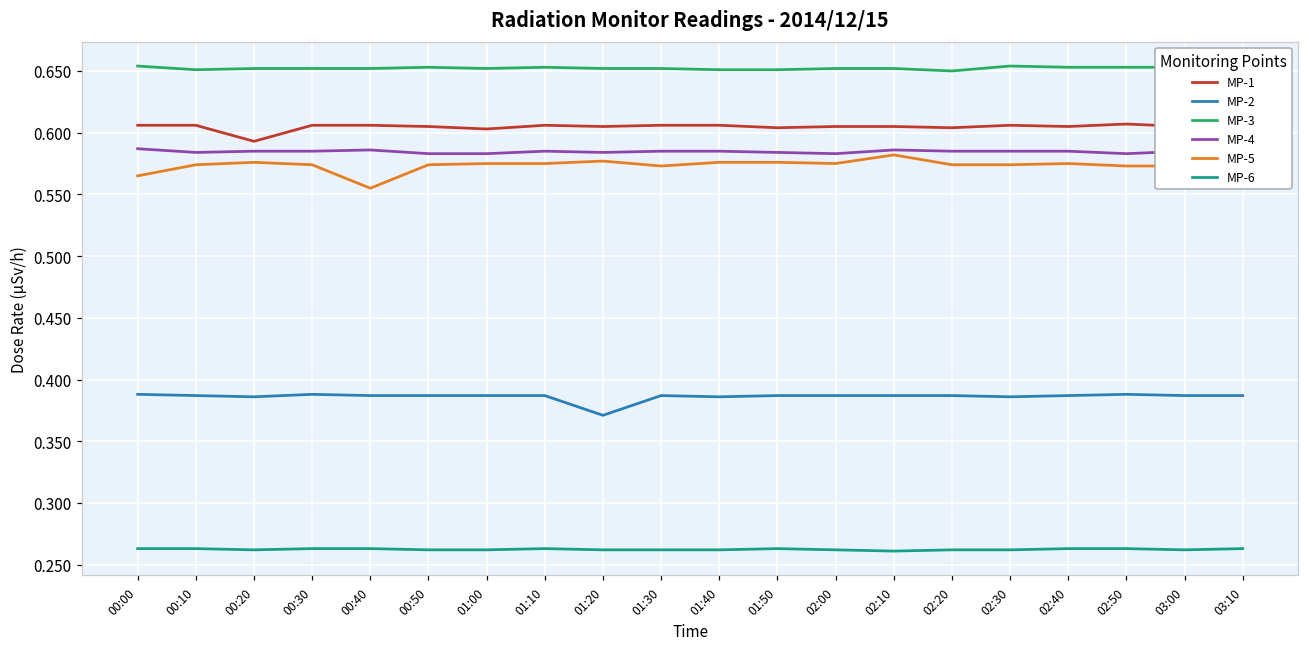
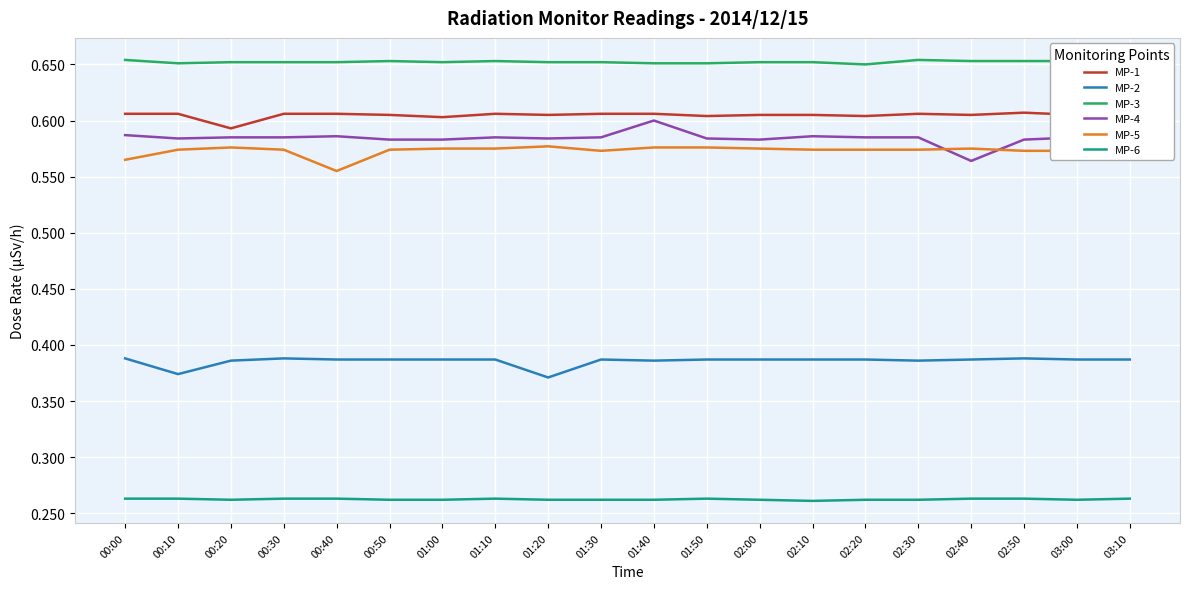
  {
    "MP-1": {
      "00:00": 0.606,
      "00:10": 0.606,
      "00:20": 0.593,
      "00:30": 0.606,
      "00:40": 0.606,
      "00:50": 0.605,
      "01:00": 0.603,
      "01:10": 0.606,
      "01:20": 0.605,
      "01:30": 0.606,
      "01:40": 0.606,
      "01:50": 0.604,
      "02:00": 0.605,
      "02:10": 0.605,
      "02:20": 0.604,
      "02:30": 0.606,
      "02:40": 0.605,
      "02:50": 0.607
    },
    "MP-2": {
      "00:00": 0.388,
-     "00:10": 0.387,
+     "00:10": 0.374,
      "00:20": 0.386,
      "00:30": 0.388,
      "00:40": 0.387,
      "00:50": 0.387,
      "01:00": 0.387,
      "01:10": 0.387,
      "01:20": 0.371,
      "01:30": 0.387,
      "01:40": 0.386,
      "01:50": 0.387,
      "02:00": 0.387,
      "02:10": 0.387,
      "02:20": 0.387,
      "02:30": 0.386,
      "02:40": 0.387,
      "02:50": 0.388,
      "03:00": 0.387,
      "03:10": 0.387
    },
    "MP-4": {
      "00:00": 0.587,
      "00:10": 0.584,
      "00:20": 0.585,
      "00:30": 0.585,
      "00:40": 0.586,
      "00:50": 0.583,
      "01:00": 0.583,
      "01:10": 0.585,
      "01:20": 0.584,
      "01:30": 0.585,
-     "01:40": 0.585,
+     "01:40": 0.600,
      "01:50": 0.584,
      "02:00": 0.583,
      "02:10": 0.586,
      "02:20": 0.585,
      "02:30": 0.585,
-     "02:40": 0.585,
+     "02:40": 0.564,
      "02:50": 0.583
    },
    "MP-5": {
      "00:00": 0.565,
      "00:10": 0.574,
      "00:20": 0.576,
      "00:30": 0.574,
      "00:40": 0.555,
      "00:50": 0.574,
      "01:00": 0.575,
      "01:10": 0.575,
      "01:20": 0.577,
      "01:30": 0.573,
      "01:40": 0.576,
      "01:50": 0.576,
      "02:00": 0.575,
-     "02:10": 0.582,
+     "02:10": 0.574,
      "02:20": 0.574,
      "02:30": 0.574,
      "02:40": 0.575,
      "02:50": 0.573
    }
  }
